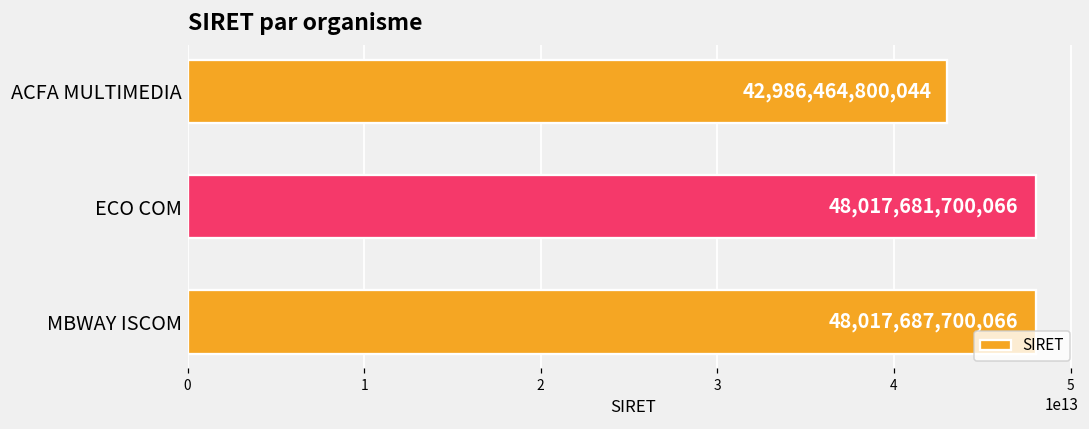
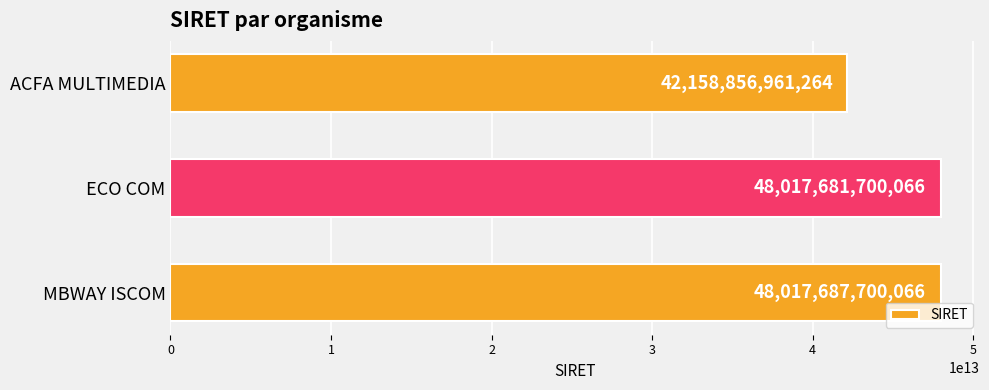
  {
-   "ACFA MULTIMEDIA": "42,986,464,800,044",
+   "ACFA MULTIMEDIA": "42,158,856,961,264",
    "ECO COM": "48,017,681,700,066",
    "MBWAY ISCOM": "48,017,687,700,066"
  }
